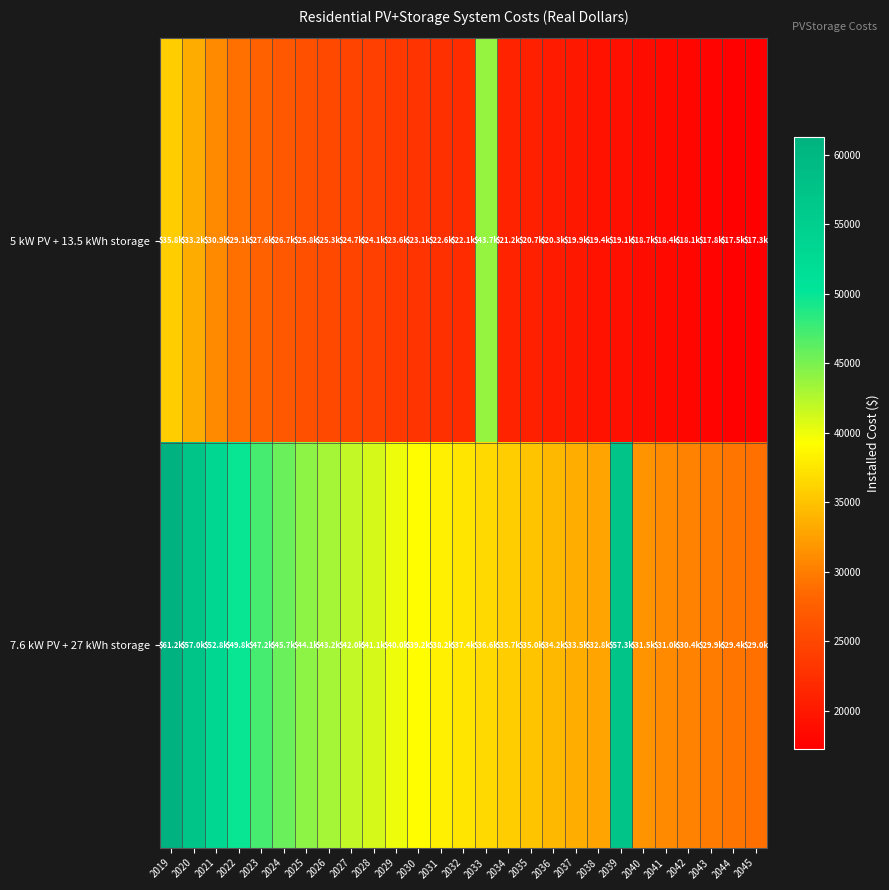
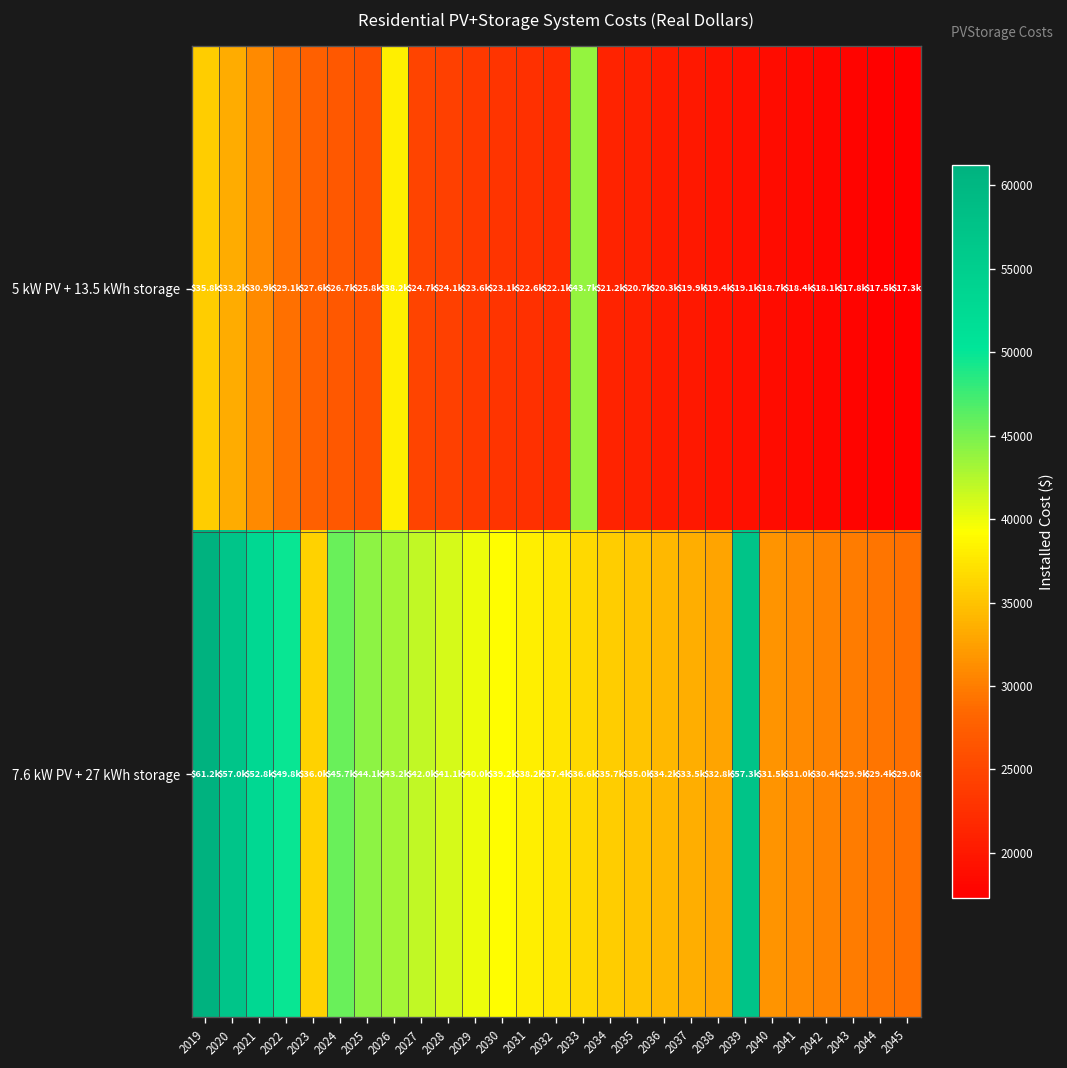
  {
    "5 kW PV + 13.5 kWh storage": {
      "2019": "$35.8k",
      "2020": "$33.2k",
      "2021": "$30.9k",
      "2022": "$29.1k",
      "2023": "$27.6k",
      "2024": "$26.7k",
      "2025": "$25.8k",
-     "2026": "$25.3k",
+     "2026": "$38.2k",
      "2027": "$24.7k",
      "2028": "$24.1k",
      "2029": "$23.6k",
      "2030": "$23.1k",
      "2031": "$22.6k",
      "2032": "$22.1k",
      "2033": "$43.7k",
      "2034": "$21.2k",
      "2035": "$20.7k",
      "2036": "$20.3k",
      "2037": "$19.9k",
      "2038": "$19.4k",
      "2039": "$19.1k",
      "2040": "$18.7k",
      "2041": "$18.4k",
      "2042": "$18.1k",
      "2043": "$17.8k",
      "2044": "$17.5k",
      "2045": "$17.3k"
    },
    "7.6 kW PV + 27 kWh storage": {
      "2019": "$61.2k",
      "2020": "$57.0k",
      "2021": "$52.8k",
      "2022": "$49.8k",
-     "2023": "$47.2k",
+     "2023": "$36.0k",
      "2024": "$45.7k",
      "2025": "$44.1k",
      "2026": "$43.2k",
      "2027": "$42.0k",
      "2028": "$41.1k",
      "2029": "$40.0k",
      "2030": "$39.2k",
      "2031": "$38.2k",
      "2032": "$37.4k",
      "2033": "$36.6k",
      "2034": "$35.7k",
      "2035": "$35.0k",
      "2036": "$34.2k",
      "2037": "$33.5k",
      "2038": "$32.8k",
      "2039": "$57.3k",
      "2040": "$31.5k",
      "2041": "$31.0k",
      "2042": "$30.4k",
      "2043": "$29.9k",
      "2044": "$29.4k",
      "2045": "$29.0k"
    }
  }
